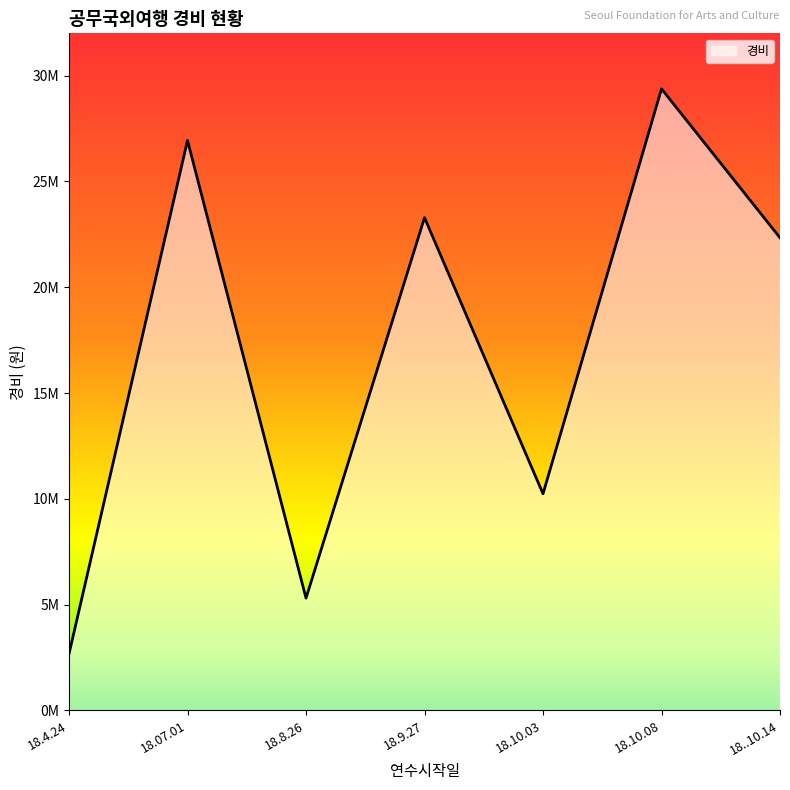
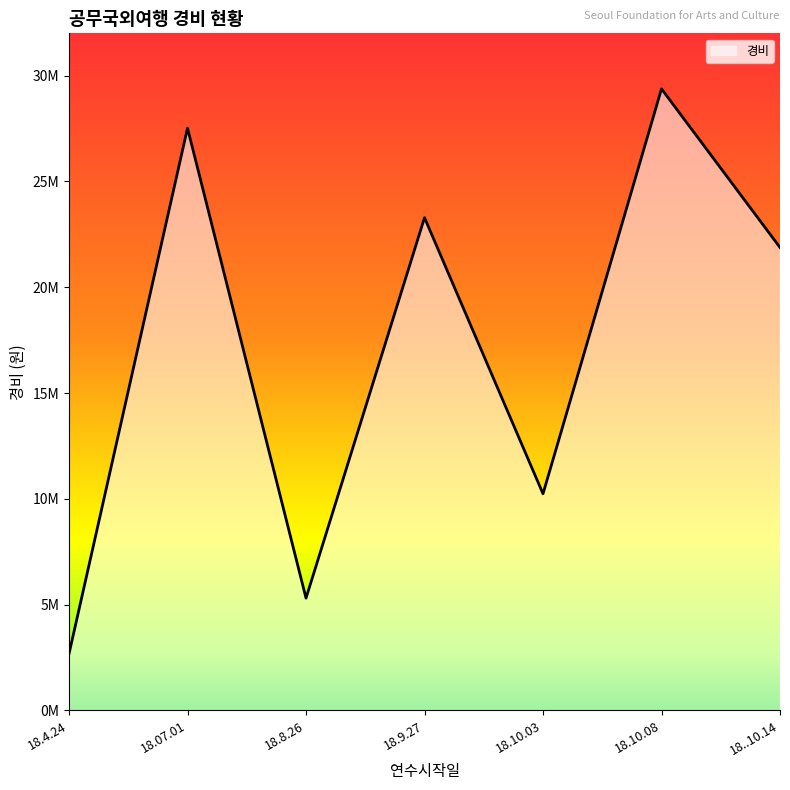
  {
    "18.4.24": 2700000,
-   "18.07.01": 26900000,
+   "18.07.01": 27500000,
    "18.8.26": 5300000,
    "18.9.27": 23300000,
    "18.10.03": 10200000,
    "18.10.08": 29400000,
-   "18..10.14": 22300000
+   "18..10.14": 21900000
  }
